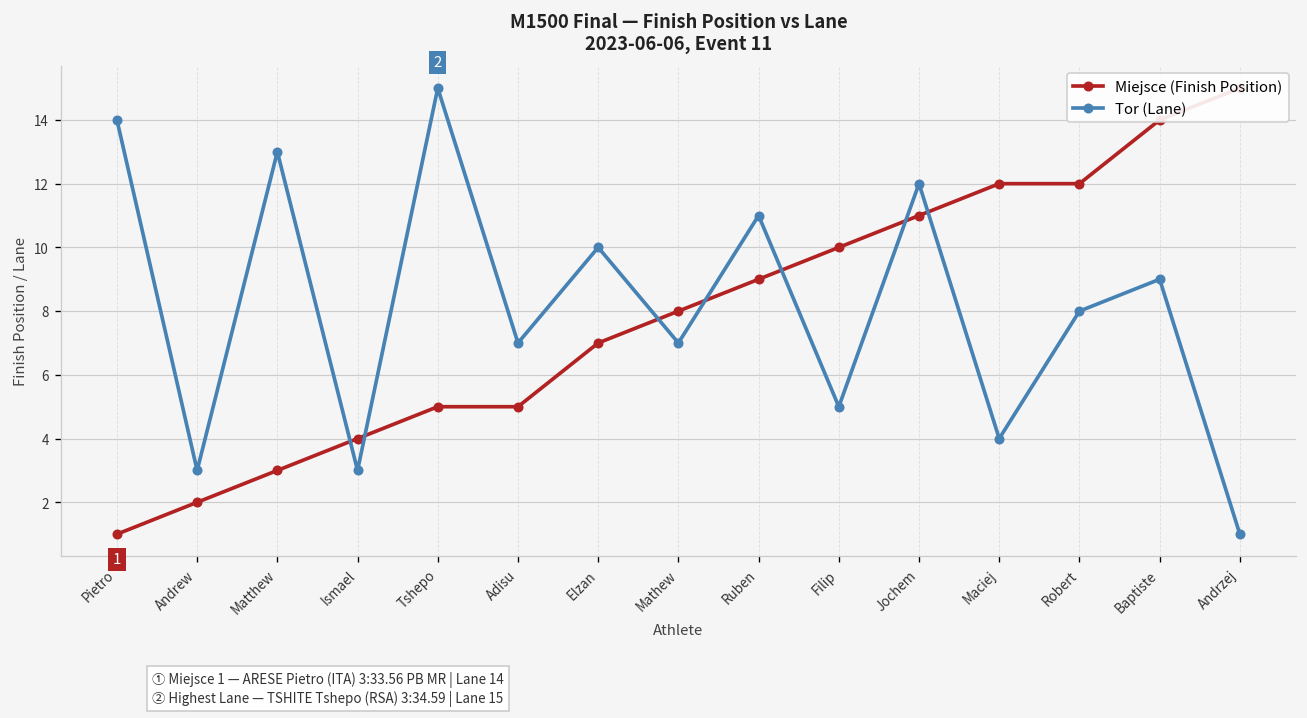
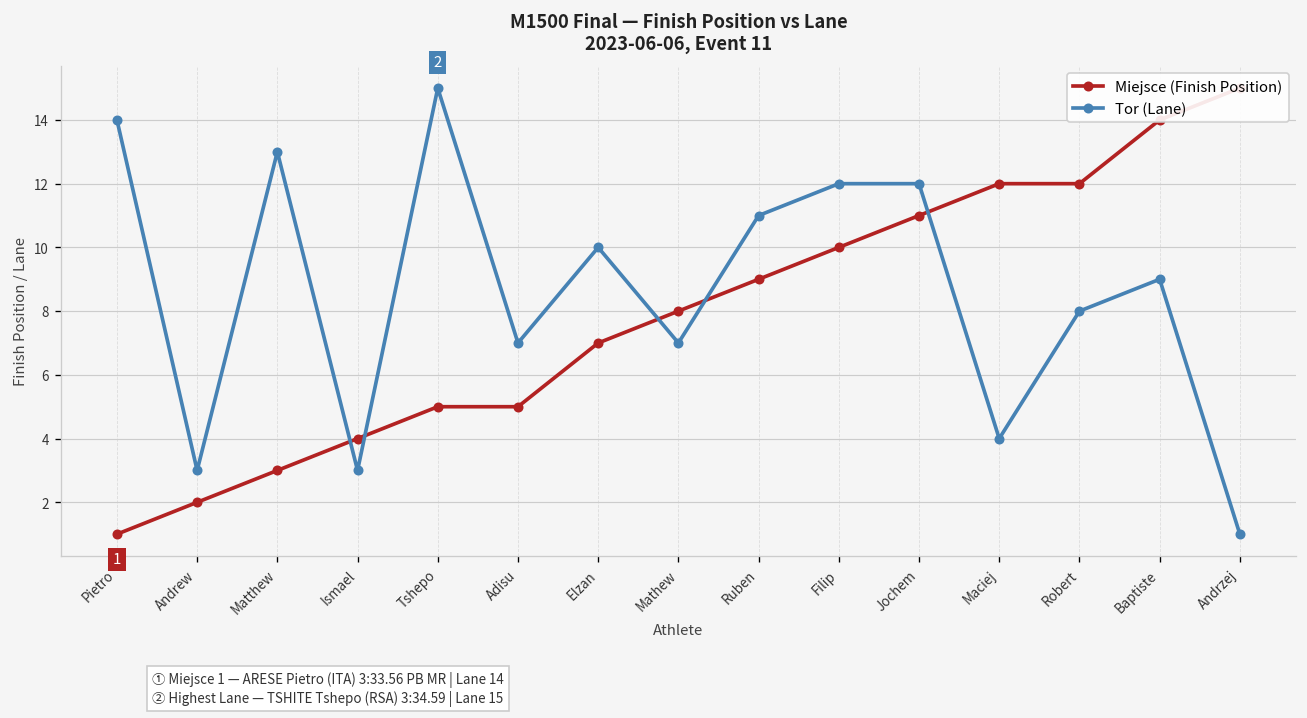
  {
    "Miejsce (Finish Position)": {
      "Andrew": 2,
      "Matthew": 3,
      "Ismael": 4,
      "Tshepo": 5,
      "Adisu": 5,
      "Elzan": 7,
      "Mathew": 8,
      "Ruben": 9,
      "Filip": 10,
      "Jochem": 11,
      "Maciej": 12,
      "Robert": 12
    },
    "Tor (Lane)": {
      "Pietro": 14,
      "Andrew": 3,
      "Matthew": 13,
      "Ismael": 3,
      "Adisu": 7,
      "Elzan": 10,
      "Mathew": 7,
      "Ruben": 11,
-     "Filip": 5,
+     "Filip": 12,
      "Jochem": 12,
      "Maciej": 4,
      "Robert": 8,
      "Baptiste": 9,
      "Andrzej": 1
    }
  }
